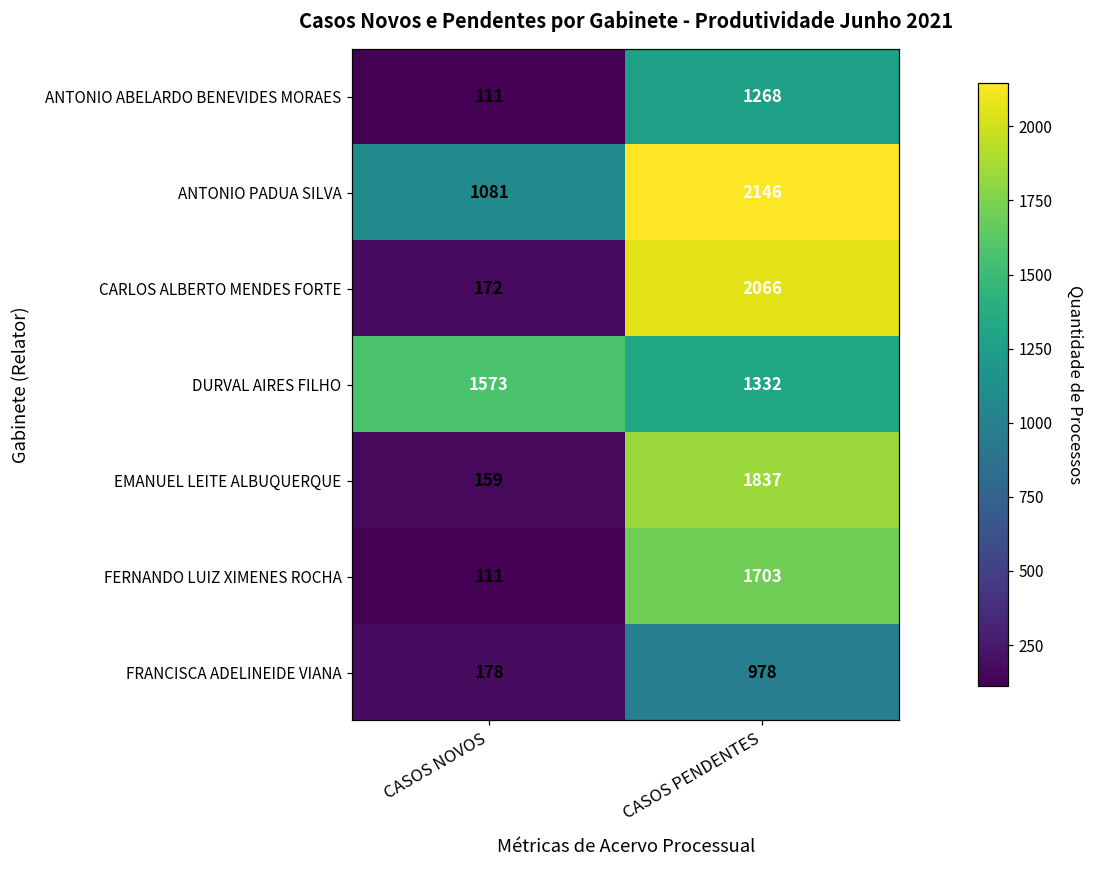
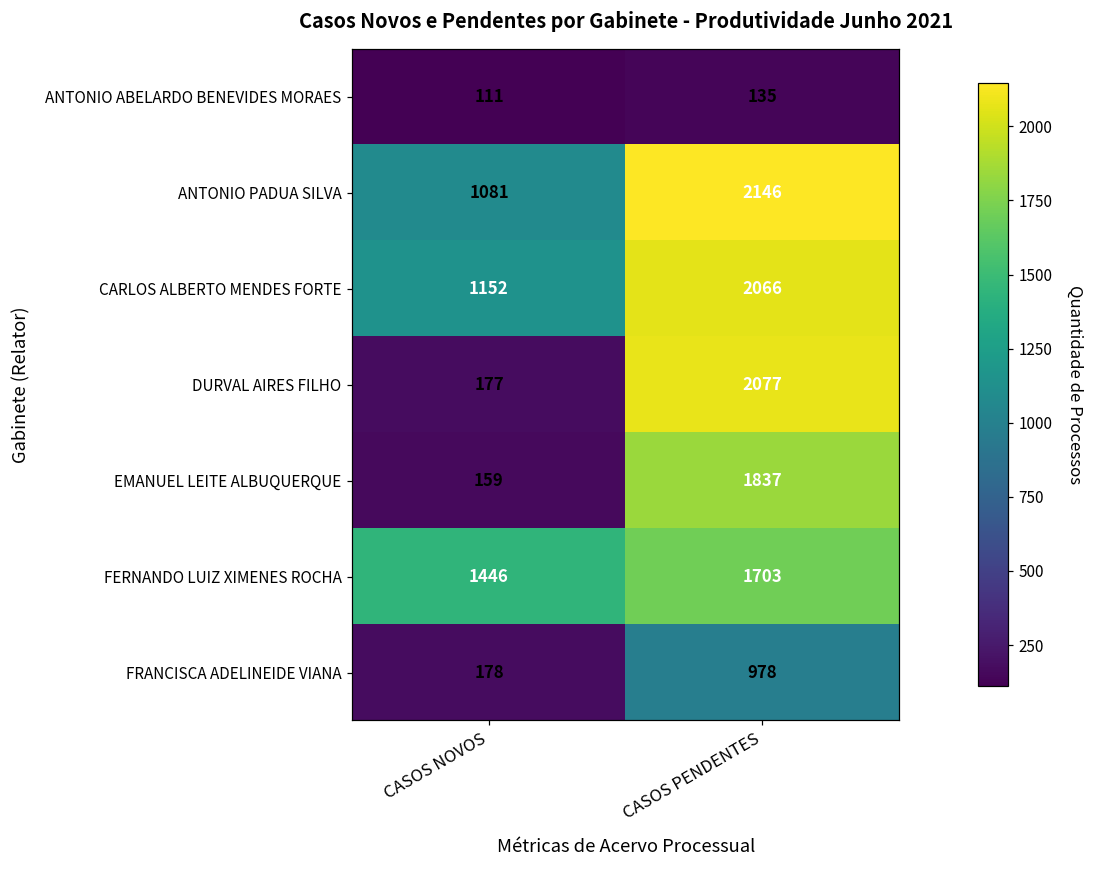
  {
    "ANTONIO ABELARDO BENEVIDES MORAES": {
      "CASOS NOVOS": 111,
-     "CASOS PENDENTES": 1268
+     "CASOS PENDENTES": 135
    },
    "ANTONIO PADUA SILVA": {
      "CASOS NOVOS": 1081,
      "CASOS PENDENTES": 2146
    },
    "CARLOS ALBERTO MENDES FORTE": {
-     "CASOS NOVOS": 172,
+     "CASOS NOVOS": 1152,
      "CASOS PENDENTES": 2066
    },
    "DURVAL AIRES FILHO": {
-     "CASOS NOVOS": 1573,
-     "CASOS PENDENTES": 1332
+     "CASOS NOVOS": 177,
+     "CASOS PENDENTES": 2077
    },
    "EMANUEL LEITE ALBUQUERQUE": {
      "CASOS NOVOS": 159,
      "CASOS PENDENTES": 1837
    },
    "FERNANDO LUIZ XIMENES ROCHA": {
-     "CASOS NOVOS": 111,
+     "CASOS NOVOS": 1446,
      "CASOS PENDENTES": 1703
    },
    "FRANCISCA ADELINEIDE VIANA": {
      "CASOS NOVOS": 178,
      "CASOS PENDENTES": 978
    }
  }
